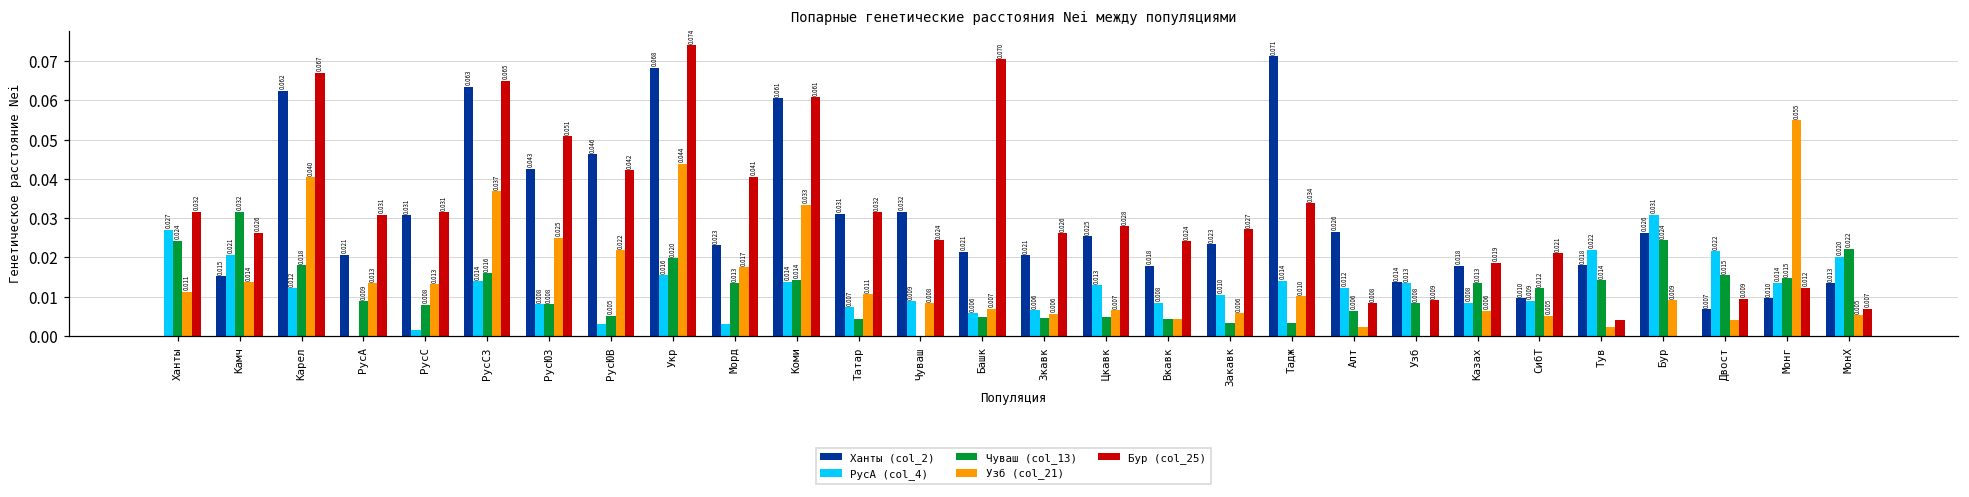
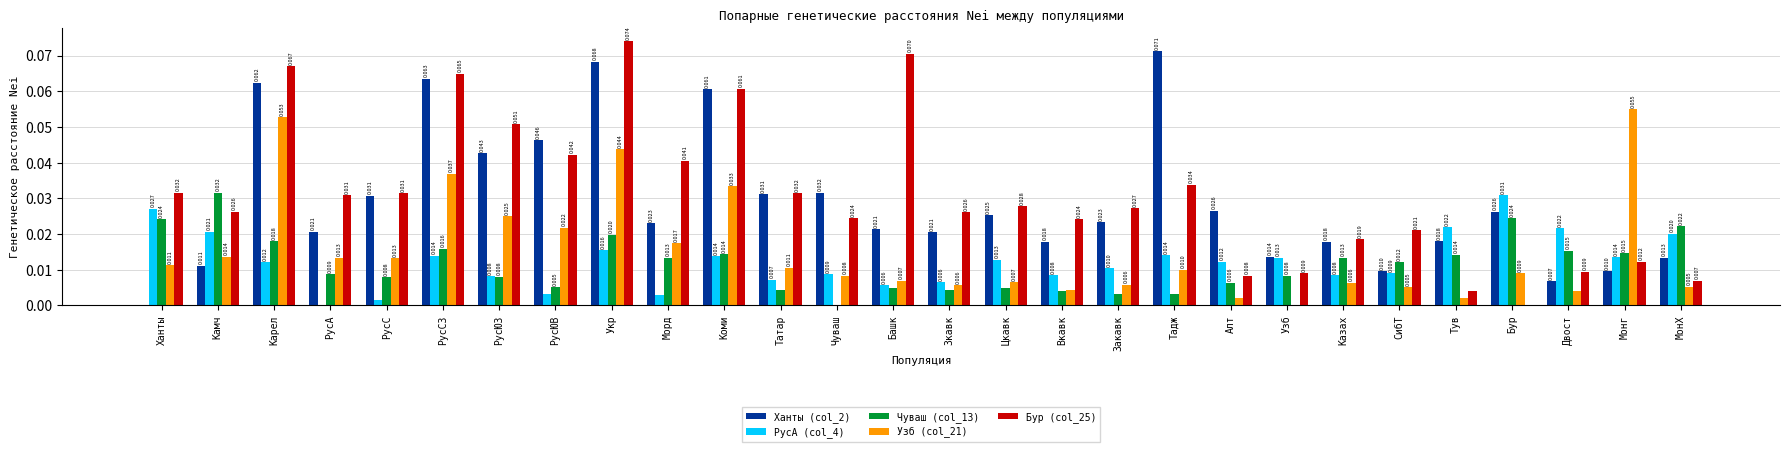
  {
    "Ханты (col_2)": {
-     "Камч": 0.015,
+     "Камч": 0.011,
      "Карел": 0.062,
      "РусА": 0.021,
      "РусС": 0.031,
      "РусСЗ": 0.063,
      "РусЮЗ": 0.043,
      "РусЮВ": 0.046,
      "Укр": 0.068,
      "Морд": 0.023,
      "Коми": 0.061,
      "Татар": 0.031,
      "Чуваш": 0.032,
      "Башк": 0.021,
      "Зкавк": 0.021,
      "Цкавк": 0.025,
      "Вкавк": 0.018,
      "Закавк": 0.023,
      "Тадж": 0.071,
      "Алт": 0.026,
      "Узб": 0.014,
      "Казах": 0.018,
      "СибТ": 0.010,
      "Тув": 0.018,
      "Бур": 0.026,
      "Двост": 0.007,
      "Монг": 0.010,
      "МонХ": 0.013
    },
    "РусА (col_4)": {
      "Ханты": 0.027,
      "Камч": 0.021,
      "Карел": 0.012,
      "РусСЗ": 0.014,
      "РусЮЗ": 0.008,
      "Укр": 0.016,
      "Коми": 0.014,
      "Татар": 0.007,
      "Чуваш": 0.009,
      "Башк": 0.006,
      "Зкавк": 0.006,
      "Цкавк": 0.013,
      "Вкавк": 0.008,
      "Закавк": 0.010,
      "Тадж": 0.014,
      "Алт": 0.012,
      "Узб": 0.013,
      "Казах": 0.008,
      "СибТ": 0.009,
      "Тув": 0.022,
      "Бур": 0.031,
      "Двост": 0.022,
      "Монг": 0.014,
      "МонХ": 0.020
    },
    "Чуваш (col_13)": {
      "Ханты": 0.024,
      "Камч": 0.032,
      "Карел": 0.018,
      "РусА": 0.009,
      "РусС": 0.008,
      "РусСЗ": 0.016,
      "РусЮЗ": 0.008,
      "РусЮВ": 0.005,
      "Укр": 0.020,
      "Морд": 0.013,
      "Коми": 0.014,
      "Алт": 0.006,
      "Узб": 0.008,
      "Казах": 0.013,
      "СибТ": 0.012,
      "Тув": 0.014,
      "Бур": 0.024,
      "Двост": 0.015,
      "Монг": 0.015,
      "МонХ": 0.022
    },
    "Узб (col_21)": {
      "Ханты": 0.011,
      "Камч": 0.014,
-     "Карел": 0.040,
+     "Карел": 0.053,
      "РусА": 0.013,
      "РусС": 0.013,
      "РусСЗ": 0.037,
      "РусЮЗ": 0.025,
      "РусЮВ": 0.022,
      "Укр": 0.044,
      "Морд": 0.017,
      "Коми": 0.033,
      "Татар": 0.011,
      "Чуваш": 0.008,
      "Башк": 0.007,
      "Зкавк": 0.006,
      "Цкавк": 0.007,
      "Закавк": 0.006,
      "Тадж": 0.010,
      "Казах": 0.006,
      "СибТ": 0.005,
      "Бур": 0.009,
      "Монг": 0.055,
      "МонХ": 0.005
    },
    "Бур (col_25)": {
      "Ханты": 0.032,
      "Камч": 0.026,
      "Карел": 0.067,
      "РусА": 0.031,
      "РусС": 0.031,
      "РусСЗ": 0.065,
      "РусЮЗ": 0.051,
      "РусЮВ": 0.042,
      "Укр": 0.074,
      "Морд": 0.041,
      "Коми": 0.061,
      "Татар": 0.032,
      "Чуваш": 0.024,
      "Башк": 0.070,
      "Зкавк": 0.026,
      "Цкавк": 0.028,
      "Вкавк": 0.024,
      "Закавк": 0.027,
      "Тадж": 0.034,
      "Алт": 0.008,
      "Узб": 0.009,
      "Казах": 0.019,
      "СибТ": 0.021,
      "Двост": 0.009,
      "Монг": 0.012,
      "МонХ": 0.007
    }
  }
